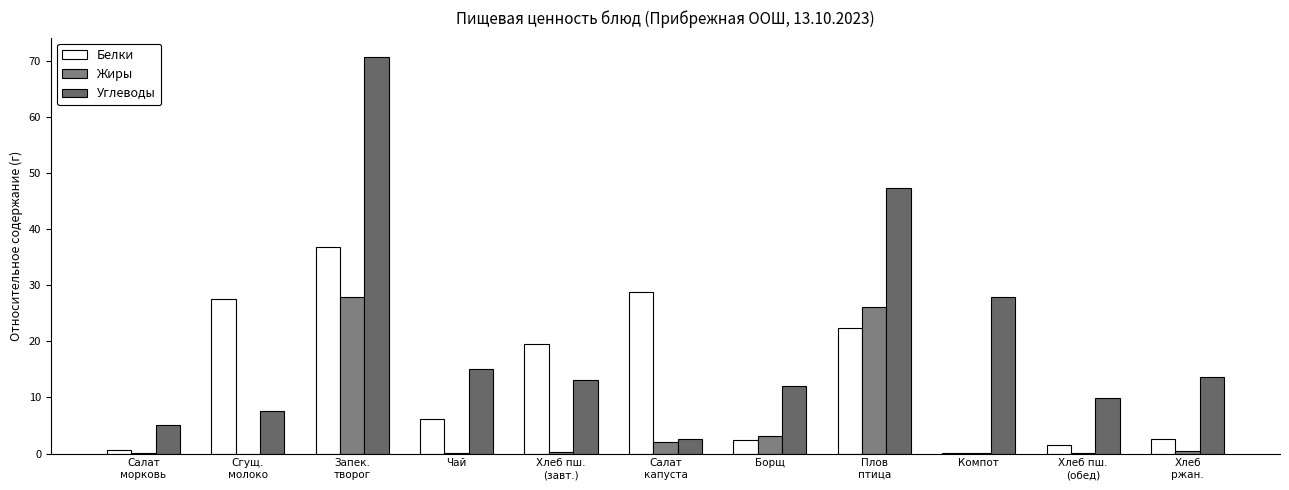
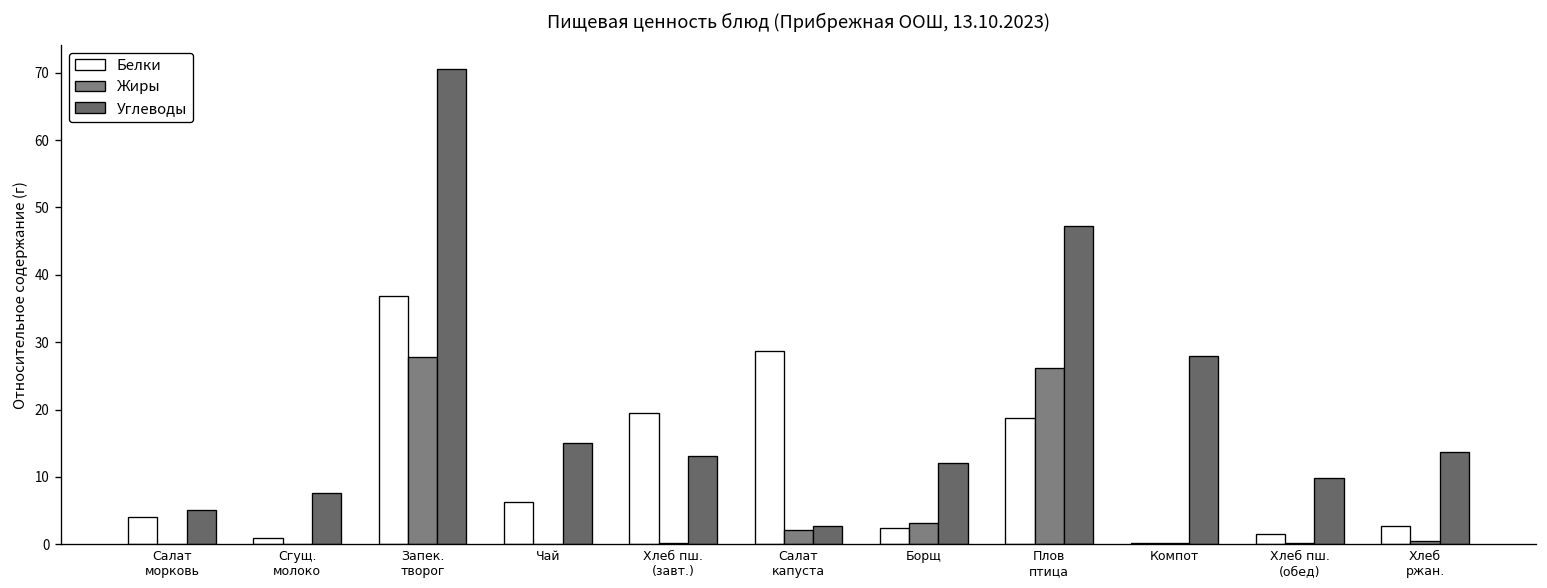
  {
    "Белки": {
-     "Салат морковь": 1,
-     "Сгущ. молоко": 28,
+     "Салат морковь": 4,
+     "Сгущ. молоко": 1,
      "Запек. творог": 37,
      "Чай": 6,
      "Хлеб пш. (завт.)": 19,
      "Салат капуста": 29,
      "Борщ": 2,
-     "Плов птица": 22,
+     "Плов птица": 19,
      "Хлеб пш. (обед)": 2,
      "Хлеб ржан.": 3
    }
  }
